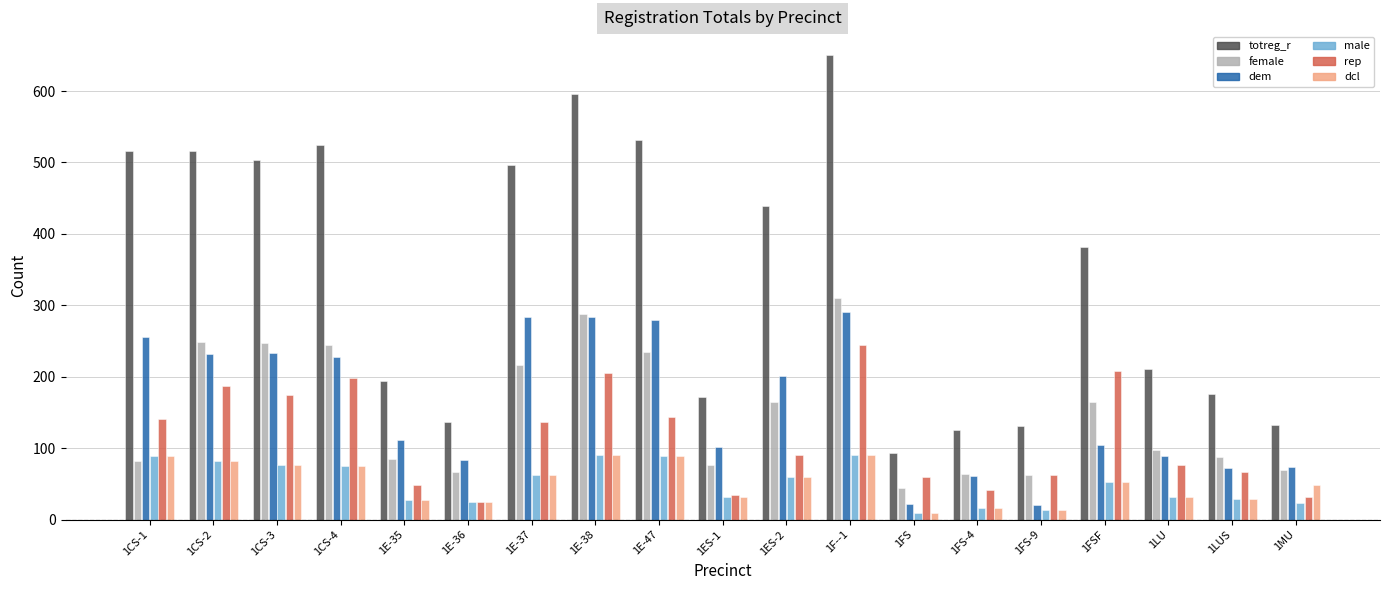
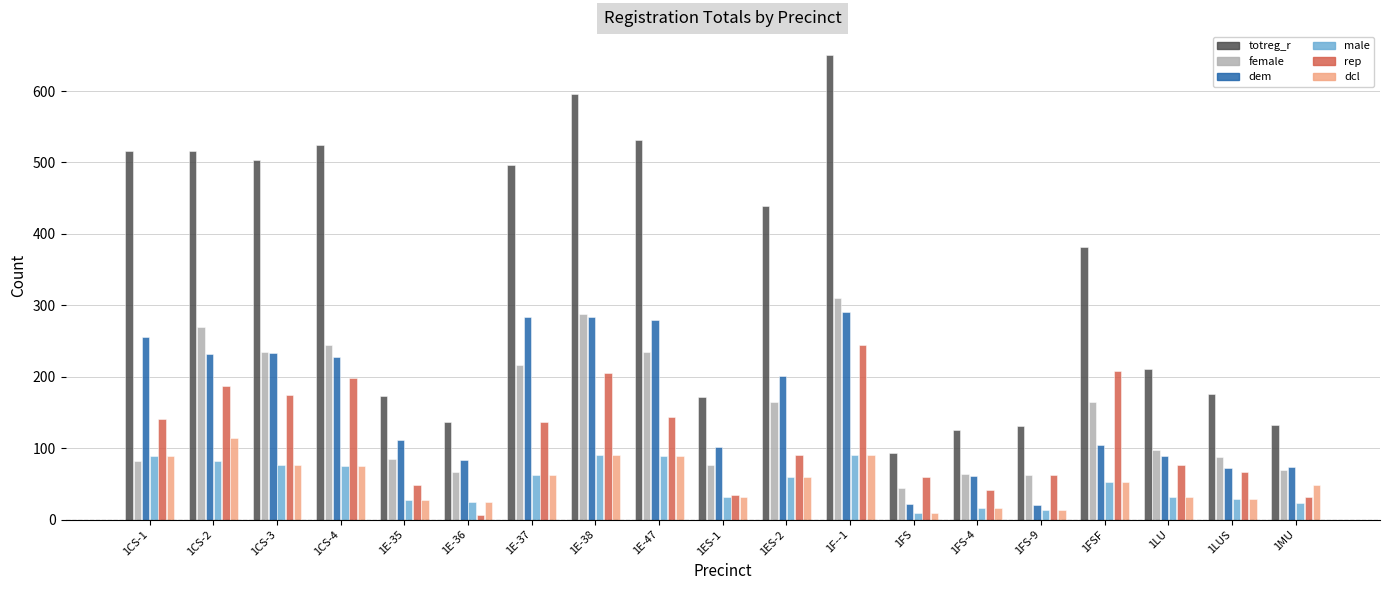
  {
    "totreg_r": {
      "1CS-1": 520,
      "1CS-2": 520,
      "1CS-3": 500,
      "1CS-4": 520,
-     "1E-35": 190,
+     "1E-35": 170,
      "1E-36": 140,
      "1E-37": 500,
      "1E-38": 600,
      "1E-47": 530,
      "1ES-1": 170,
      "1ES-2": 440,
      "1F--1": 650,
      "1FS": 90,
      "1FS-4": 130,
      "1FS-9": 130,
      "1FSF": 380,
      "1LU": 210,
      "1LUS": 180,
      "1MU": 130
    },
    "female": {
      "1CS-1": 80,
-     "1CS-2": 250,
-     "1CS-3": 250,
+     "1CS-2": 270,
+     "1CS-3": 240,
      "1CS-4": 250,
      "1E-35": 90,
      "1E-36": 70,
      "1E-37": 220,
      "1E-38": 290,
      "1E-47": 240,
      "1ES-1": 80,
      "1ES-2": 160,
      "1F--1": 310,
      "1FS": 40,
      "1FS-4": 60,
      "1FS-9": 60,
      "1FSF": 160,
      "1LU": 100,
      "1LUS": 90,
      "1MU": 70
    },
    "dem": {
      "1CS-1": 260,
      "1CS-2": 230,
      "1CS-3": 230,
      "1CS-4": 230,
      "1E-35": 110,
      "1E-36": 80,
      "1E-37": 280,
      "1E-38": 280,
      "1E-47": 280,
      "1ES-1": 100,
      "1ES-2": 200,
      "1F--1": 290,
      "1FS": 20,
      "1FS-4": 60,
      "1FS-9": 20,
      "1FSF": 110,
      "1LU": 90,
      "1LUS": 70,
      "1MU": 70
    },
    "male": {
      "1CS-1": 90,
      "1CS-2": 80,
      "1CS-3": 80,
      "1CS-4": 80,
      "1E-35": 30,
      "1E-36": 30,
      "1E-37": 60,
      "1E-38": 90,
      "1E-47": 90,
      "1ES-1": 30,
      "1ES-2": 60,
      "1F--1": 90,
      "1FS": 10,
      "1FS-4": 20,
      "1FS-9": 10,
      "1FSF": 50,
      "1LU": 30,
      "1LUS": 30,
      "1MU": 20
    },
    "rep": {
      "1CS-1": 140,
      "1CS-2": 190,
      "1CS-3": 180,
      "1CS-4": 200,
      "1E-35": 50,
-     "1E-36": 30,
+     "1E-36": 10,
      "1E-37": 140,
      "1E-38": 210,
      "1E-47": 140,
      "1ES-1": 30,
      "1ES-2": 90,
      "1F--1": 250,
      "1FS": 60,
      "1FS-4": 40,
      "1FS-9": 60,
      "1FSF": 210,
      "1LU": 80,
      "1LUS": 70,
      "1MU": 30
    },
    "dcl": {
      "1CS-1": 90,
-     "1CS-2": 80,
+     "1CS-2": 110,
      "1CS-3": 80,
      "1CS-4": 80,
      "1E-35": 30,
      "1E-36": 30,
      "1E-37": 60,
      "1E-38": 90,
      "1E-47": 90,
      "1ES-1": 30,
      "1ES-2": 60,
      "1F--1": 90,
      "1FS": 10,
      "1FS-4": 20,
      "1FS-9": 10,
      "1FSF": 50,
      "1LU": 30,
      "1LUS": 30,
      "1MU": 50
    }
  }
